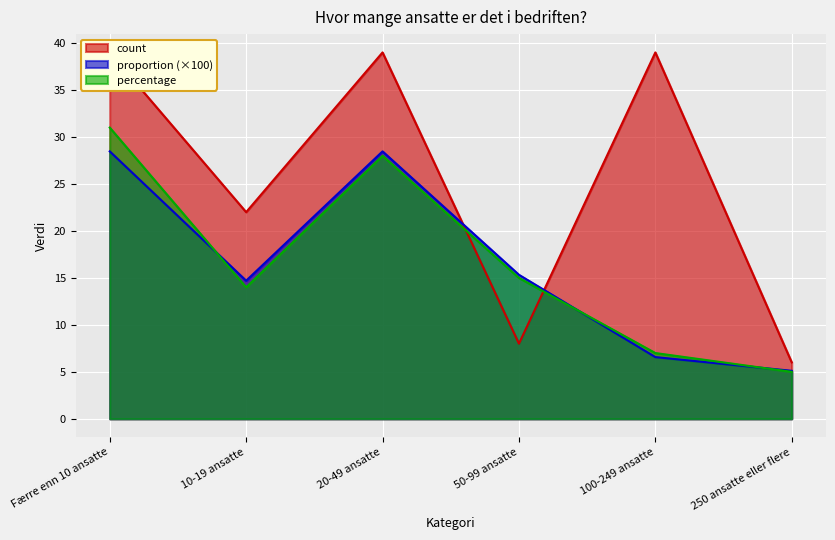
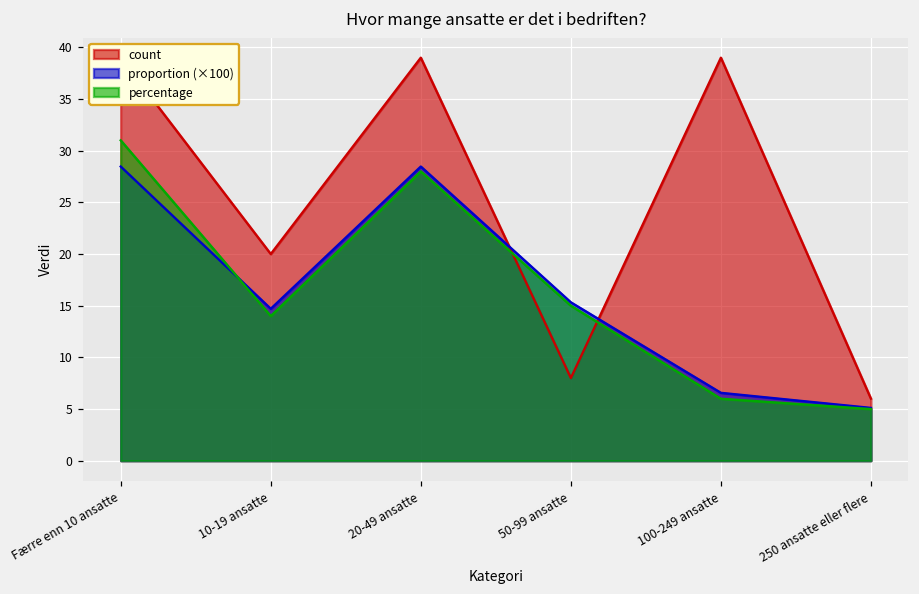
  {
    "count": {
-     "10-19 ansatte": 22,
+     "10-19 ansatte": 20,
      "20-49 ansatte": 39,
      "50-99 ansatte": 8,
      "100-249 ansatte": 39,
      "250 ansatte eller flere": 6
    },
    "proportion (×100)": {
      "Færre enn 10 ansatte": 28,
      "10-19 ansatte": 15,
      "20-49 ansatte": 28,
      "50-99 ansatte": 15,
      "100-249 ansatte": 7
    },
    "percentage": {
      "Færre enn 10 ansatte": 31,
      "10-19 ansatte": 14,
      "20-49 ansatte": 28,
      "50-99 ansatte": 15,
-     "100-249 ansatte": 7
+     "100-249 ansatte": 6
    }
  }
